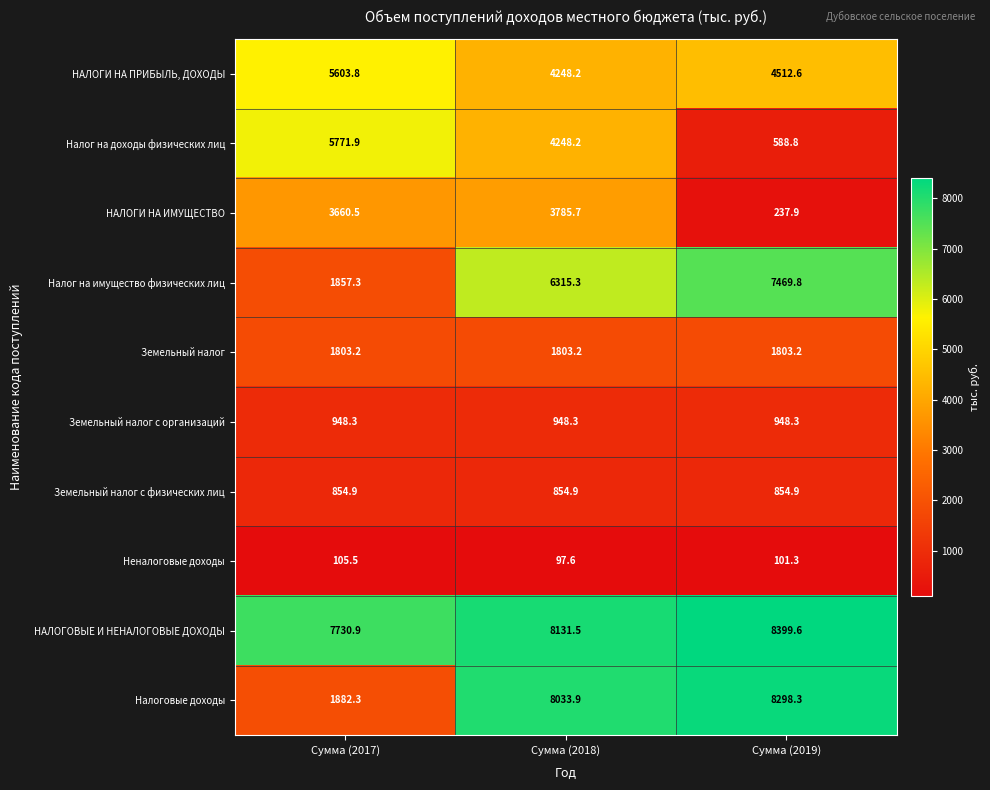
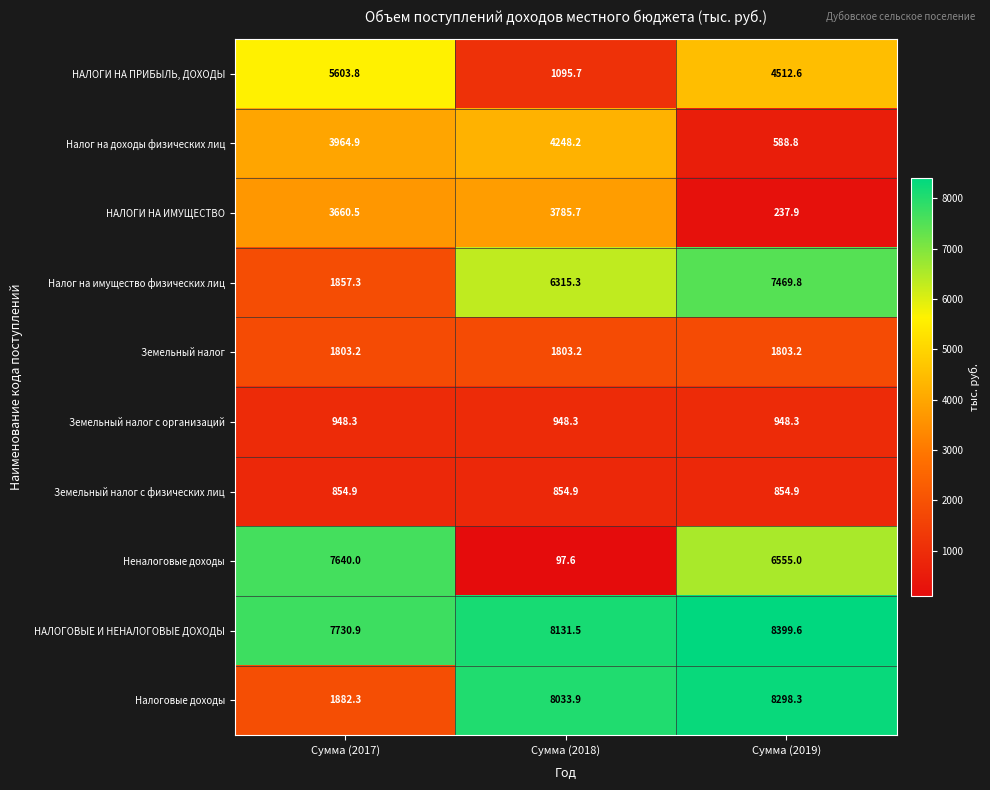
  {
    "НАЛОГИ НА ПРИБЫЛЬ, ДОХОДЫ": {
      "Сумма (2017)": 5603.8,
-     "Сумма (2018)": 4248.2,
+     "Сумма (2018)": 1095.7,
      "Сумма (2019)": 4512.6
    },
    "Налог на доходы физических лиц": {
-     "Сумма (2017)": 5771.9,
+     "Сумма (2017)": 3964.9,
      "Сумма (2018)": 4248.2,
      "Сумма (2019)": 588.8
    },
    "НАЛОГИ НА ИМУЩЕСТВО": {
      "Сумма (2017)": 3660.5,
      "Сумма (2018)": 3785.7,
      "Сумма (2019)": 237.9
    },
    "Налог на имущество физических лиц": {
      "Сумма (2017)": 1857.3,
      "Сумма (2018)": 6315.3,
      "Сумма (2019)": 7469.8
    },
    "Земельный налог": {
      "Сумма (2017)": 1803.2,
      "Сумма (2018)": 1803.2,
      "Сумма (2019)": 1803.2
    },
    "Земельный налог с организаций": {
      "Сумма (2017)": 948.3,
      "Сумма (2018)": 948.3,
      "Сумма (2019)": 948.3
    },
    "Земельный налог с физических лиц": {
      "Сумма (2017)": 854.9,
      "Сумма (2018)": 854.9,
      "Сумма (2019)": 854.9
    },
    "Неналоговые доходы": {
-     "Сумма (2017)": 105.5,
+     "Сумма (2017)": 7640.0,
      "Сумма (2018)": 97.6,
-     "Сумма (2019)": 101.3
+     "Сумма (2019)": 6555.0
    },
    "НАЛОГОВЫЕ И НЕНАЛОГОВЫЕ ДОХОДЫ": {
      "Сумма (2017)": 7730.9,
      "Сумма (2018)": 8131.5,
      "Сумма (2019)": 8399.6
    },
    "Налоговые доходы": {
      "Сумма (2017)": 1882.3,
      "Сумма (2018)": 8033.9,
      "Сумма (2019)": 8298.3
    }
  }
